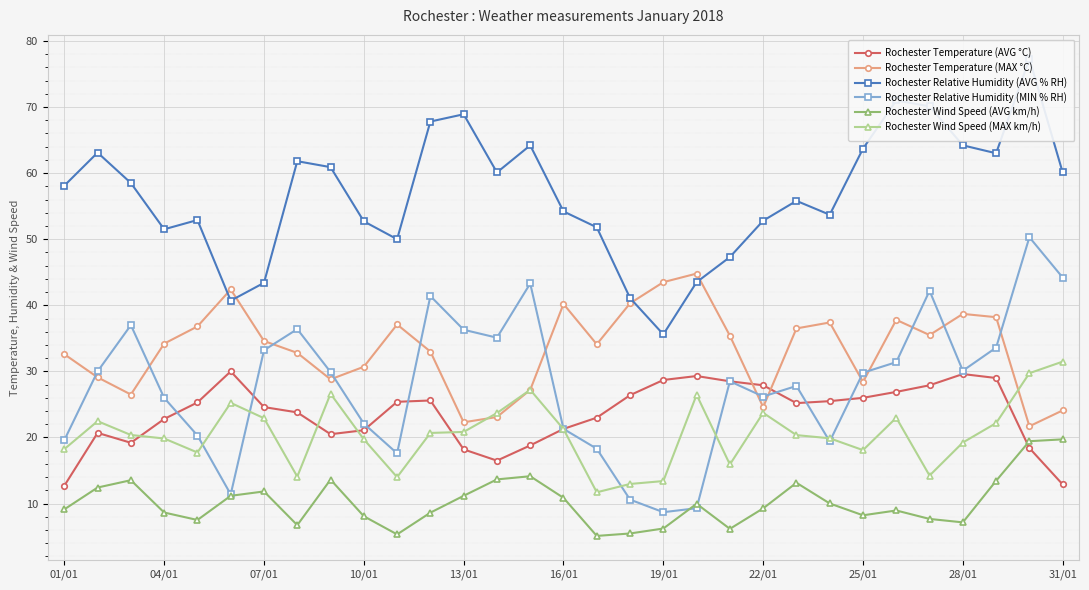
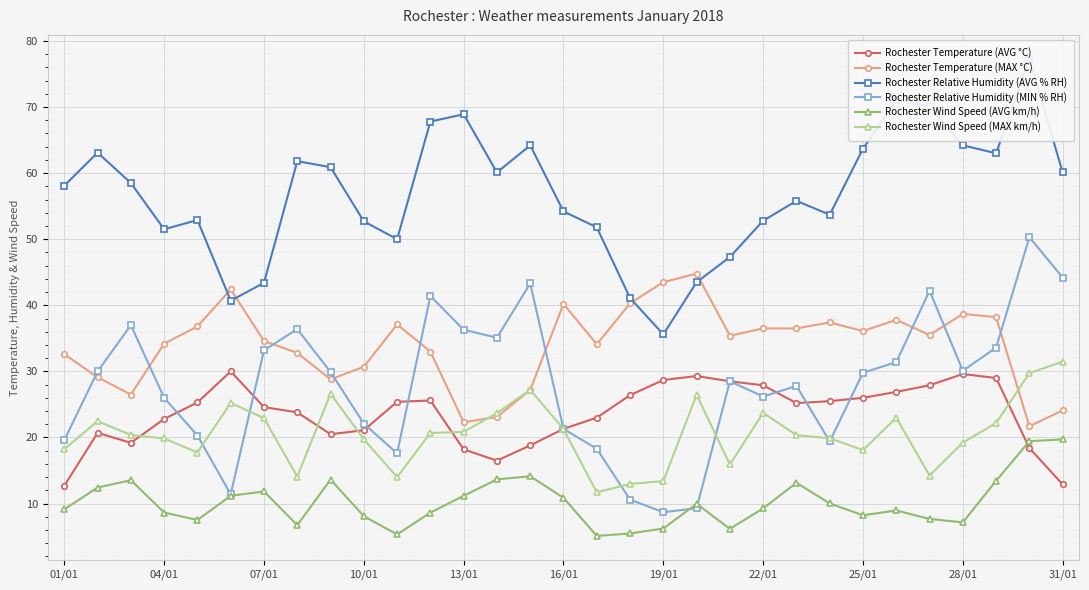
  {
    "Rochester Temperature (AVG °C)": {
      "01/01": 13,
      "04/01": 23,
      "07/01": 25,
      "10/01": 21,
      "13/01": 18,
      "19/01": 29,
      "22/01": 28,
      "25/01": 26,
      "28/01": 30,
      "31/01": 13
    },
    "Rochester Temperature (MAX °C)": {
      "01/01": 33,
      "04/01": 34,
      "07/01": 35,
      "10/01": 31,
      "13/01": 22,
      "16/01": 40,
      "19/01": 44,
-     "22/01": 25,
-     "25/01": 28,
+     "22/01": 37,
+     "25/01": 36,
      "28/01": 39,
      "31/01": 24
    },
    "Rochester Relative Humidity (AVG % RH)": {
      "01/01": 58,
      "04/01": 52,
      "07/01": 43,
      "10/01": 53,
      "13/01": 69,
      "16/01": 54,
      "19/01": 36,
      "22/01": 53,
      "25/01": 64,
      "28/01": 64,
      "31/01": 60
    },
    "Rochester Relative Humidity (MIN % RH)": {
      "01/01": 20,
      "04/01": 26,
      "07/01": 33,
      "10/01": 22,
      "13/01": 36,
      "19/01": 9,
      "22/01": 26,
      "25/01": 30,
      "28/01": 30,
      "31/01": 44
    }
  }
